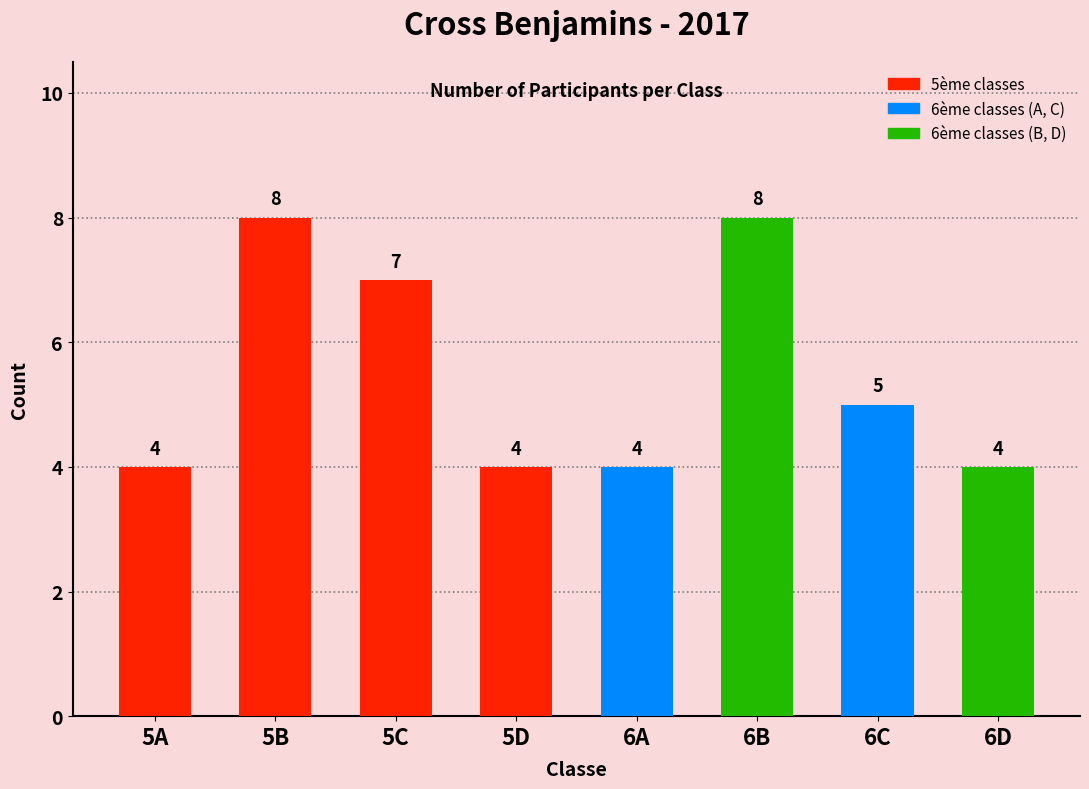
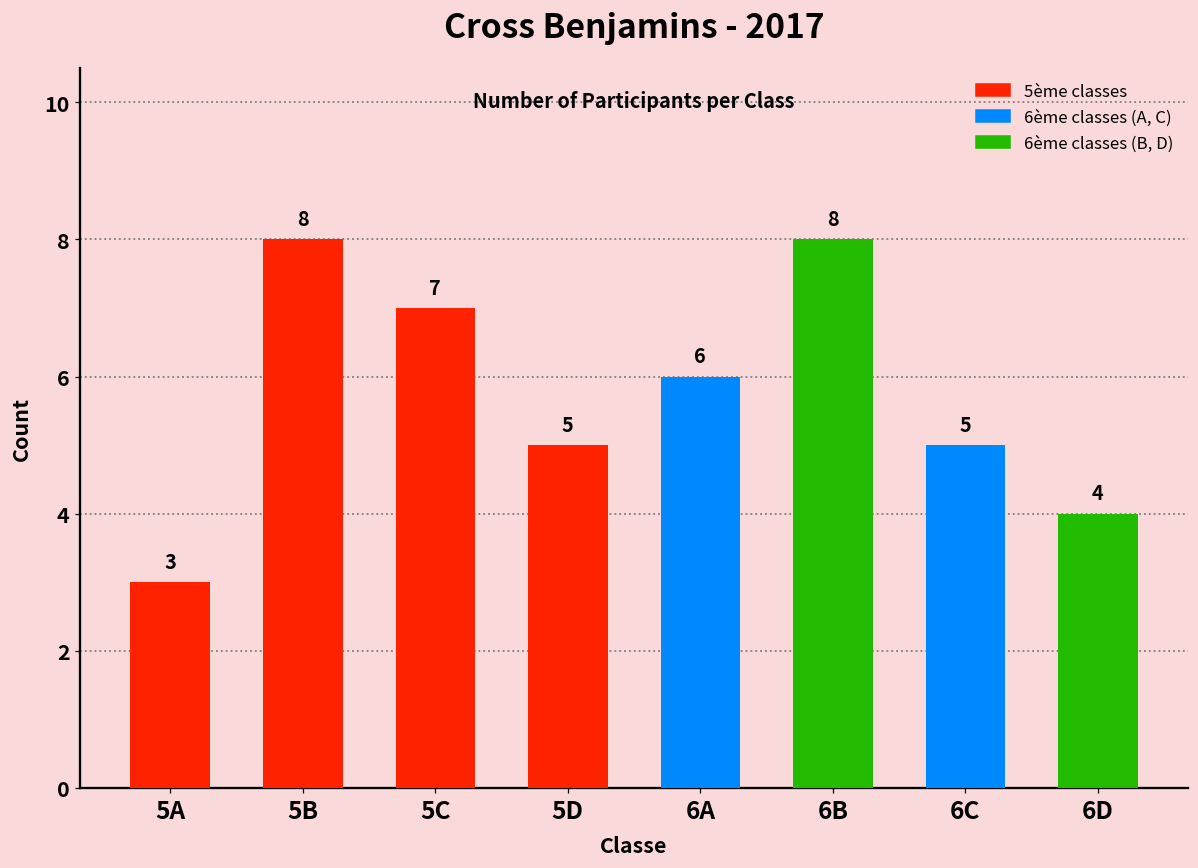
  {
-   "5A": 4,
+   "5A": 3,
    "5B": 8,
    "5C": 7,
-   "5D": 4,
-   "6A": 4,
+   "5D": 5,
+   "6A": 6,
    "6B": 8,
    "6C": 5,
    "6D": 4
  }
